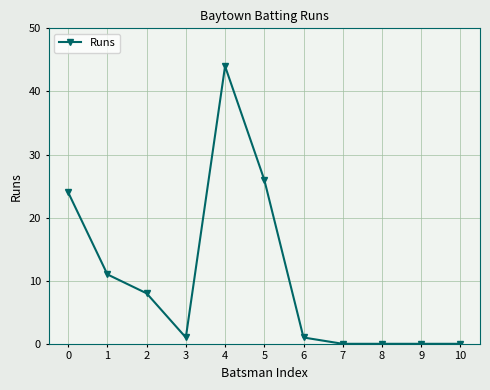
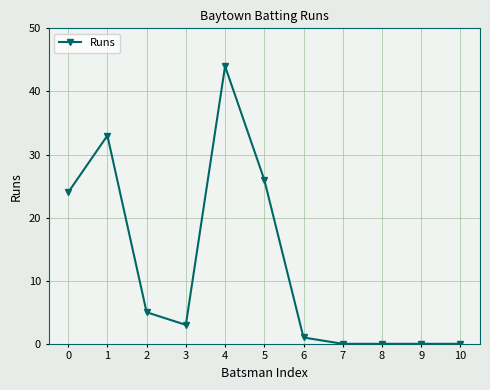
  {
    "0": 24,
-   "1": 11,
-   "2": 8,
-   "3": 1,
+   "1": 33,
+   "2": 5,
+   "3": 3,
    "4": 44,
    "5": 26,
    "6": 1,
    "7": 0,
    "8": 0,
    "9": 0,
    "10": 0
  }
